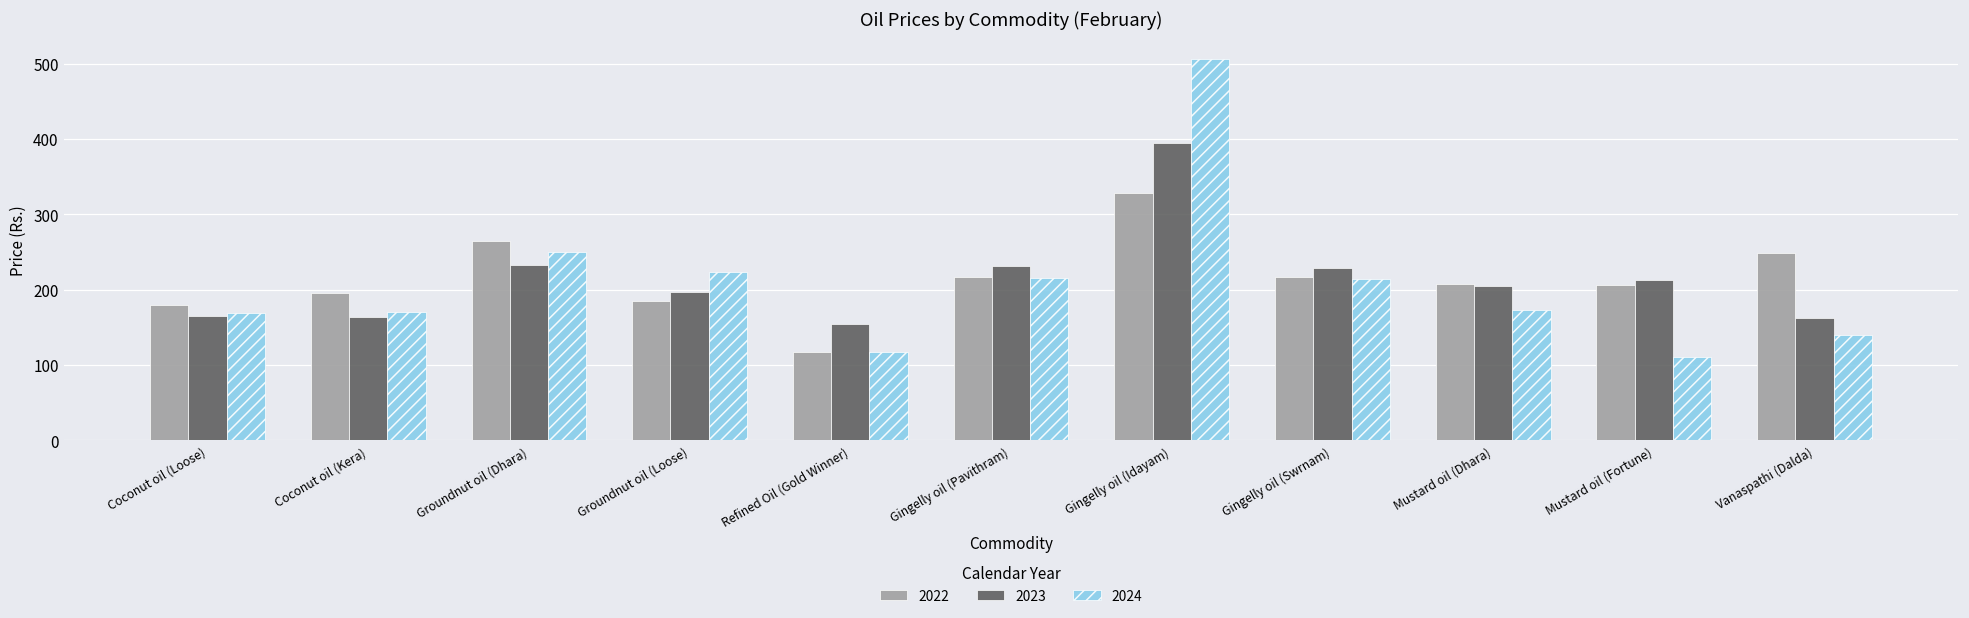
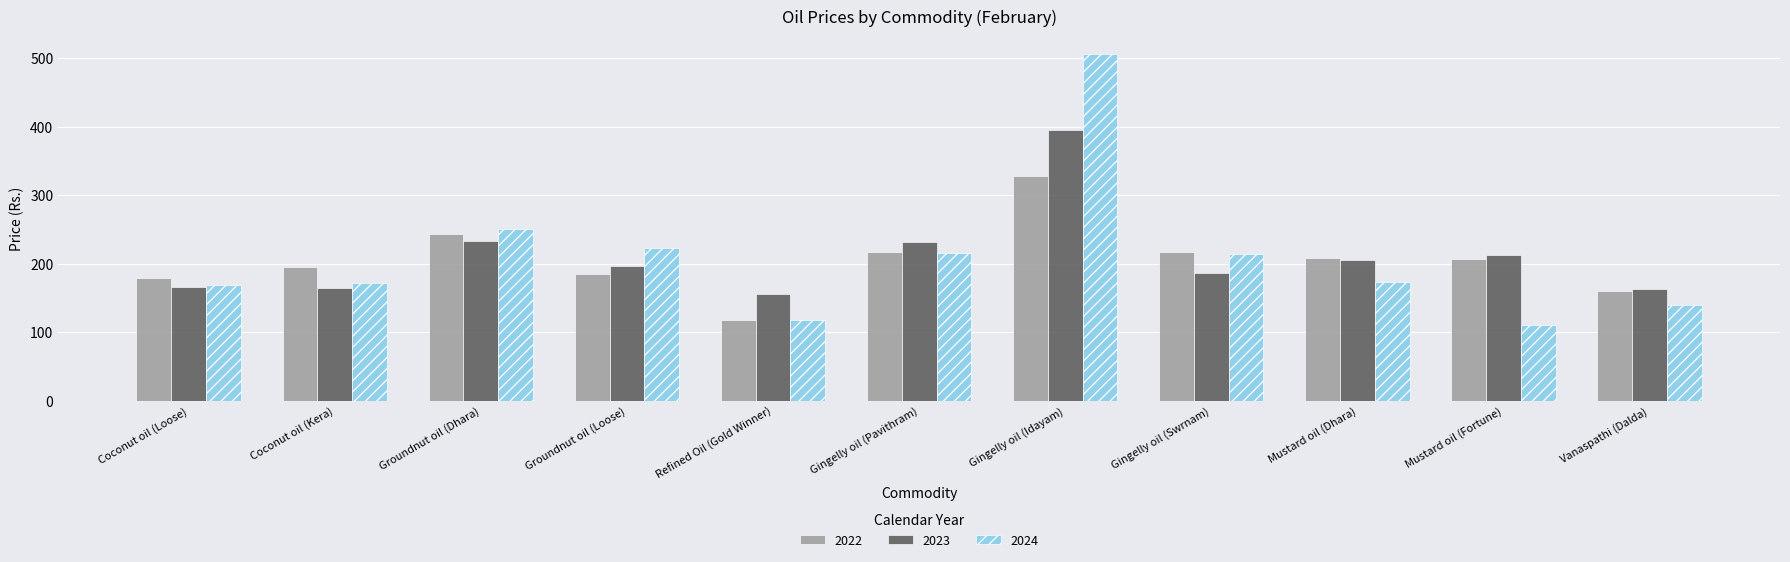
  {
    "2022": {
      "Coconut oil (Loose)": 180,
      "Coconut oil (Kera)": 200,
-     "Groundnut oil (Dhara)": 270,
+     "Groundnut oil (Dhara)": 240,
      "Groundnut oil (Loose)": 180,
      "Refined Oil (Gold Winner)": 120,
      "Gingelly oil (Pavithram)": 220,
      "Gingelly oil (Idayam)": 330,
      "Gingelly oil (Swrnam)": 220,
      "Mustard oil (Dhara)": 210,
      "Mustard oil (Fortune)": 210,
-     "Vanaspathi (Dalda)": 250
+     "Vanaspathi (Dalda)": 160
    },
    "2023": {
      "Coconut oil (Loose)": 170,
      "Coconut oil (Kera)": 160,
      "Groundnut oil (Dhara)": 230,
      "Groundnut oil (Loose)": 200,
      "Refined Oil (Gold Winner)": 160,
      "Gingelly oil (Pavithram)": 230,
      "Gingelly oil (Idayam)": 390,
-     "Gingelly oil (Swrnam)": 230,
+     "Gingelly oil (Swrnam)": 190,
      "Mustard oil (Dhara)": 210,
      "Mustard oil (Fortune)": 210,
      "Vanaspathi (Dalda)": 160
    },
    "2024": {
      "Coconut oil (Loose)": 170,
      "Coconut oil (Kera)": 170,
      "Groundnut oil (Dhara)": 250,
      "Groundnut oil (Loose)": 220,
      "Refined Oil (Gold Winner)": 120,
      "Gingelly oil (Pavithram)": 220,
      "Gingelly oil (Idayam)": 510,
      "Gingelly oil (Swrnam)": 210,
      "Mustard oil (Dhara)": 170,
      "Mustard oil (Fortune)": 110,
      "Vanaspathi (Dalda)": 140
    }
  }
